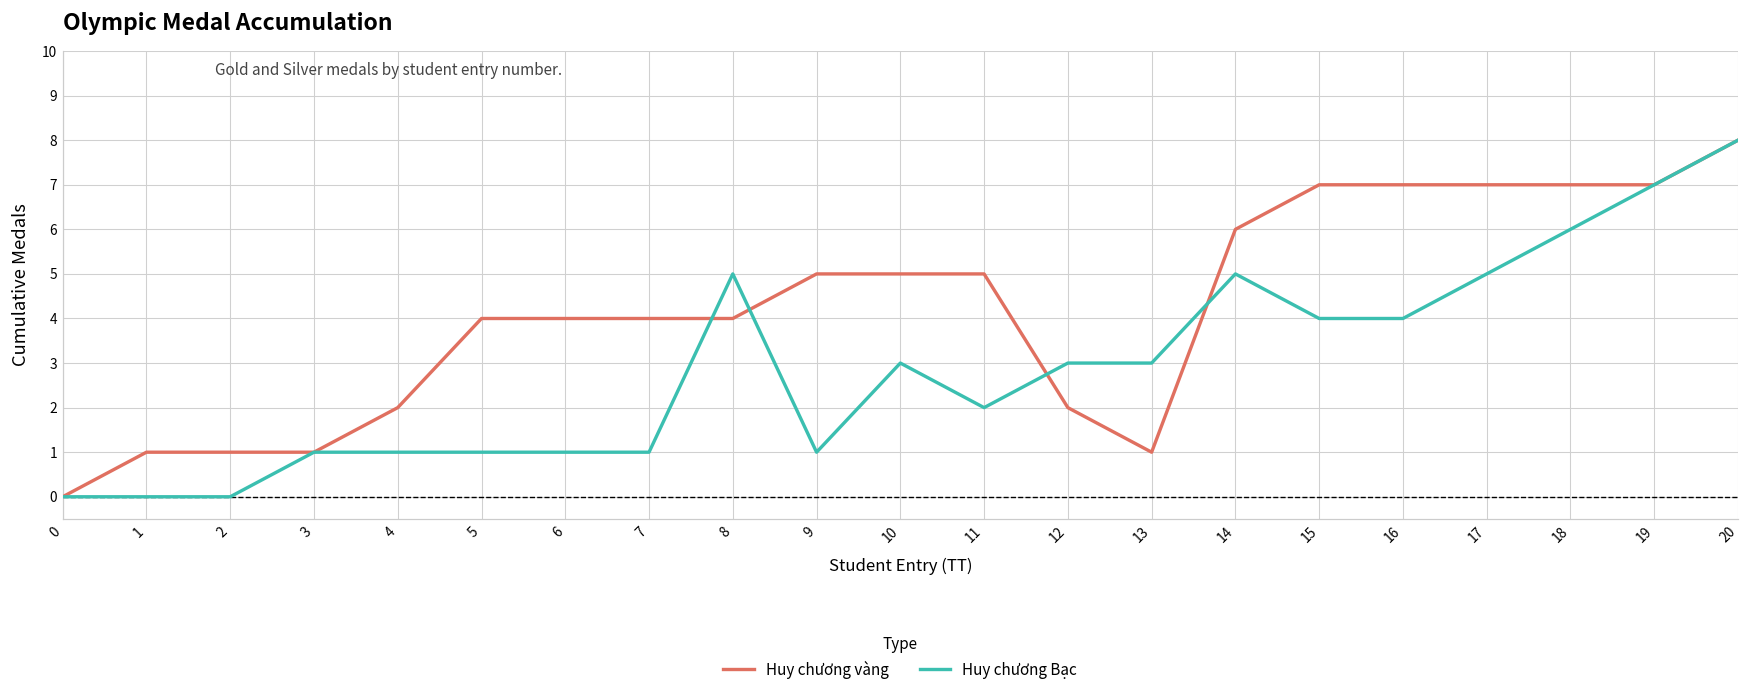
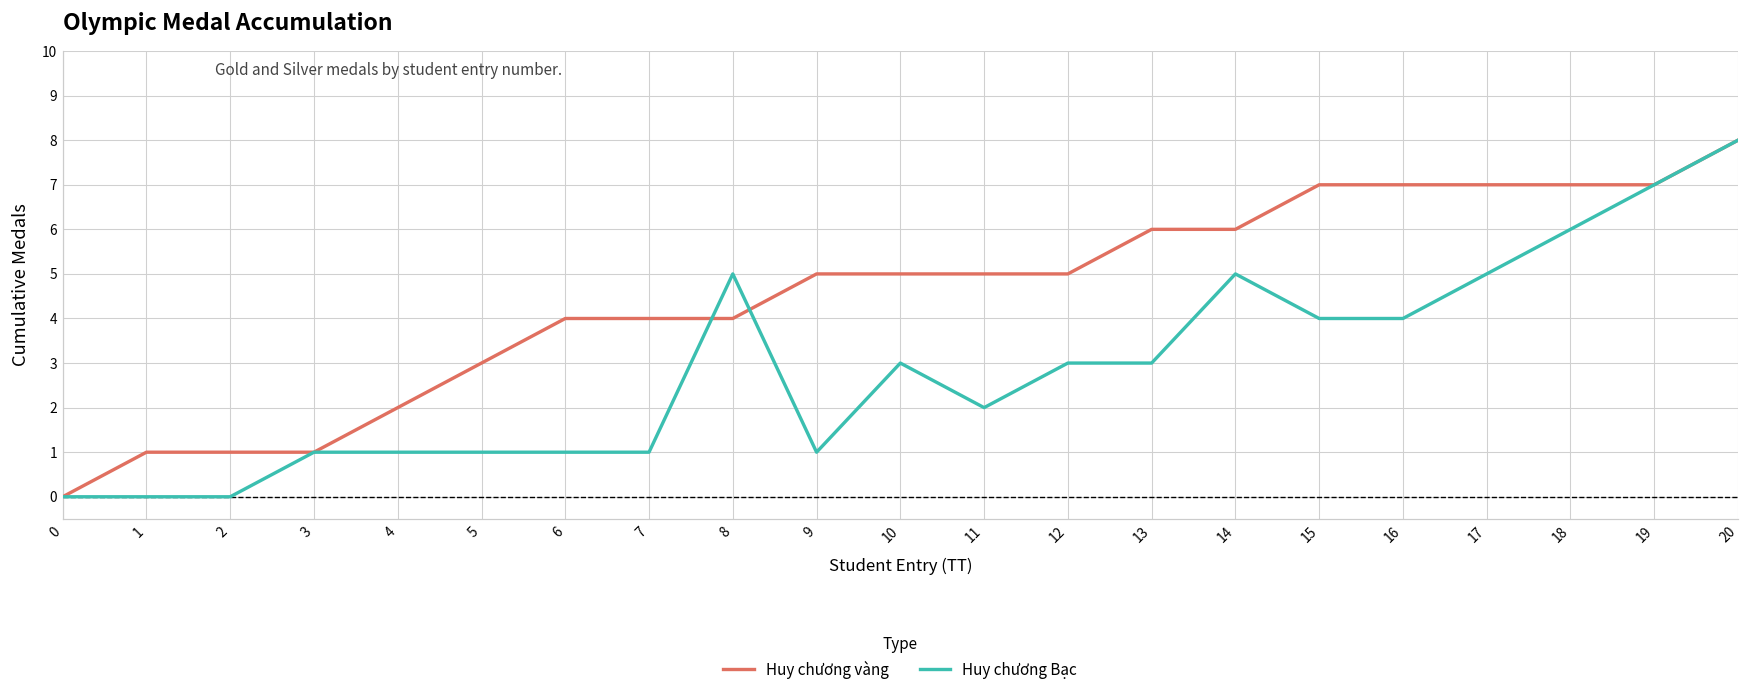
  {
    "Huy chương vàng": {
      "1": 1,
      "2": 1,
      "4": 2,
-     "5": 4,
+     "5": 3,
      "6": 4,
      "7": 4,
      "8": 4,
      "9": 5,
      "10": 5,
      "11": 5,
-     "12": 2,
-     "13": 1,
+     "12": 5,
+     "13": 6,
      "14": 6,
      "15": 7,
      "16": 7,
      "17": 7,
      "18": 7
    },
    "Huy chương Bạc": {
      "1": 0,
      "2": 0,
      "4": 1,
      "5": 1,
      "6": 1,
      "7": 1,
      "8": 5,
      "9": 1,
      "10": 3,
      "11": 2,
      "12": 3,
      "13": 3,
      "14": 5,
      "15": 4,
      "16": 4,
      "17": 5,
      "18": 6
    }
  }
